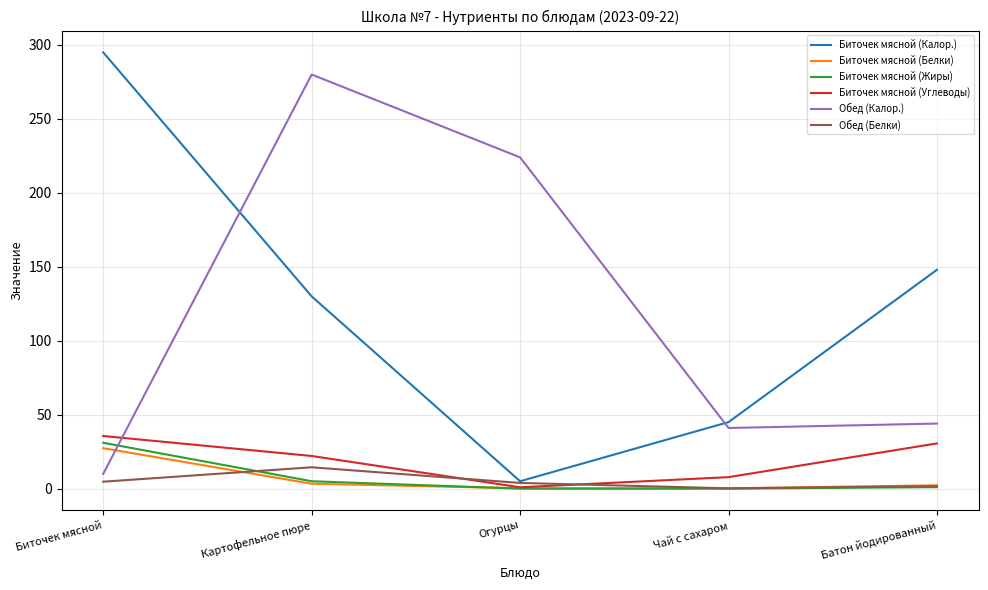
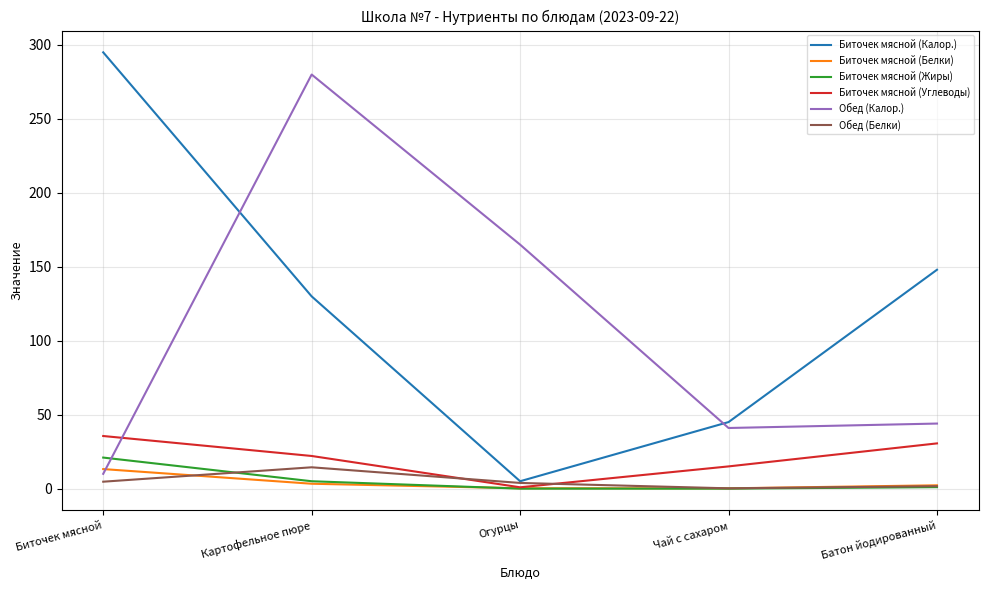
  {
    "Биточек мясной (Калор.)": {
      "Биточек мясной": 295,
      "Картофельное пюре": 130,
      "Чай с сахаром": 45,
      "Батон йодированный": 148
    },
    "Биточек мясной (Белки)": {
-     "Биточек мясной": 27
+     "Биточек мясной": 13
    },
    "Биточек мясной (Жиры)": {
-     "Биточек мясной": 31
+     "Биточек мясной": 21
    },
    "Биточек мясной (Углеводы)": {
      "Биточек мясной": 36,
      "Картофельное пюре": 22,
-     "Чай с сахаром": 8,
+     "Чай с сахаром": 15,
      "Батон йодированный": 31
    },
    "Обед (Калор.)": {
      "Биточек мясной": 10,
      "Картофельное пюре": 280,
-     "Огурцы": 224,
+     "Огурцы": 165,
      "Чай с сахаром": 41,
      "Батон йодированный": 44
    },
    "Обед (Белки)": {
      "Биточек мясной": 5,
      "Картофельное пюре": 14
    }
  }
